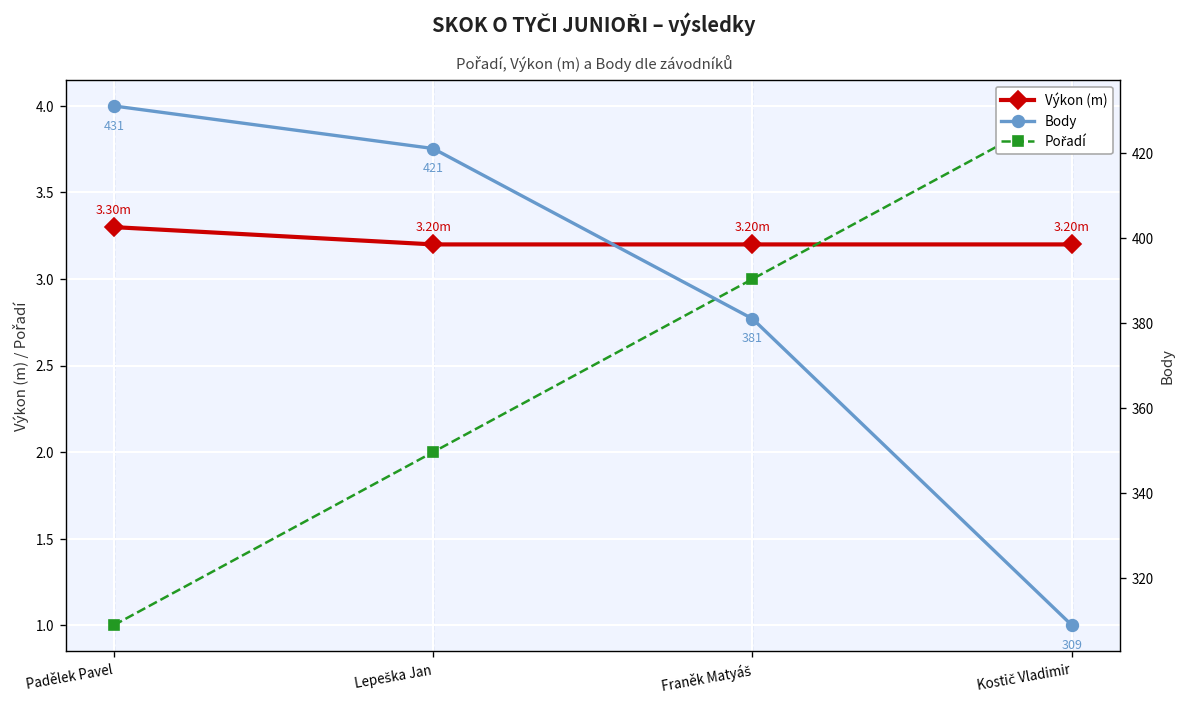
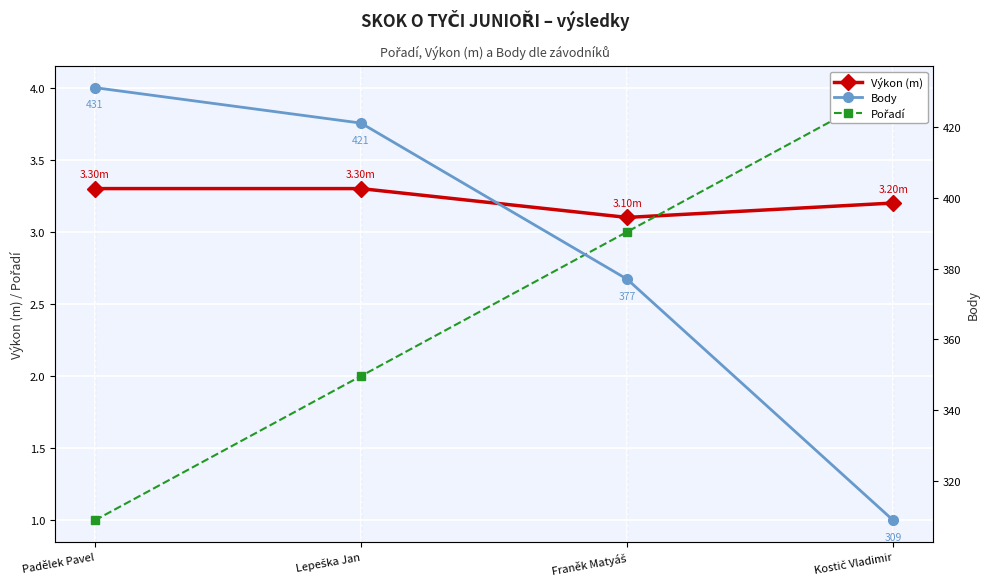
  {
    "Výkon (m)": {
      "Padělek Pavel": "3.30m",
-     "Lepeška Jan": "3.20m",
-     "Franěk Matyáš": "3.20m",
+     "Lepeška Jan": "3.30m",
+     "Franěk Matyáš": "3.10m",
      "Kostič Vladimir": "3.20m"
    },
    "Body": {
      "Padělek Pavel": "431",
      "Lepeška Jan": "421",
-     "Franěk Matyáš": "381",
+     "Franěk Matyáš": "377",
      "Kostič Vladimir": "309"
    }
  }
